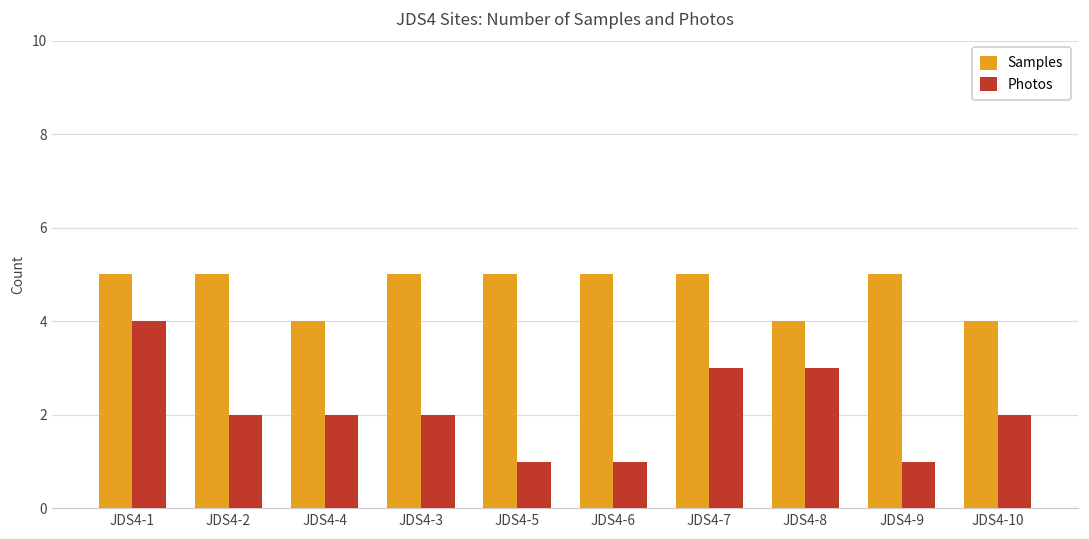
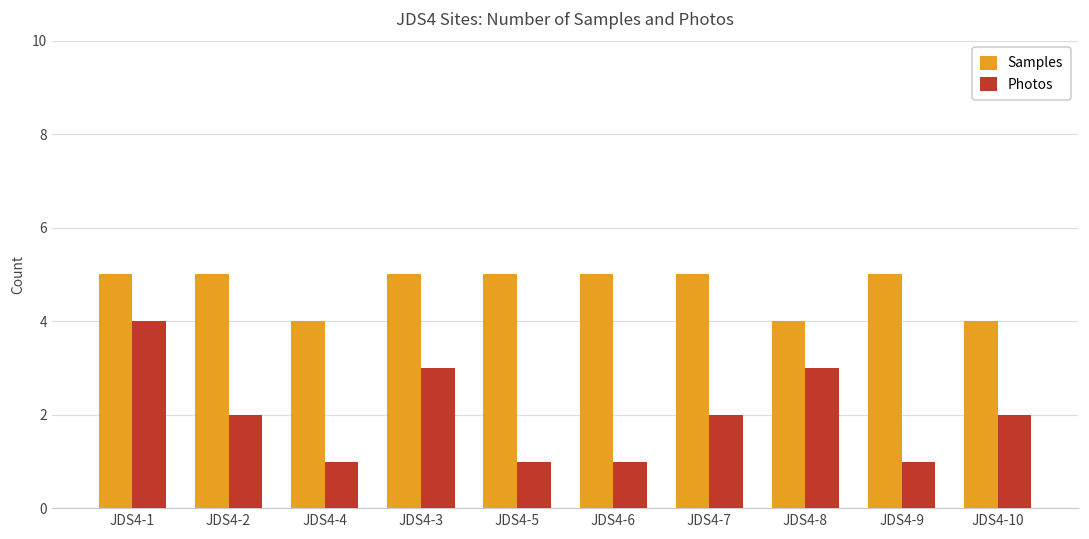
  {
    "Samples": {
      "JDS4-1": 5,
      "JDS4-2": 5,
      "JDS4-4": 4,
      "JDS4-3": 5,
      "JDS4-5": 5,
      "JDS4-6": 5,
      "JDS4-7": 5,
      "JDS4-8": 4,
      "JDS4-9": 5,
      "JDS4-10": 4
    },
    "Photos": {
      "JDS4-1": 4,
      "JDS4-2": 2,
-     "JDS4-4": 2,
-     "JDS4-3": 2,
+     "JDS4-4": 1,
+     "JDS4-3": 3,
      "JDS4-5": 1,
      "JDS4-6": 1,
-     "JDS4-7": 3,
+     "JDS4-7": 2,
      "JDS4-8": 3,
      "JDS4-9": 1,
      "JDS4-10": 2
    }
  }
